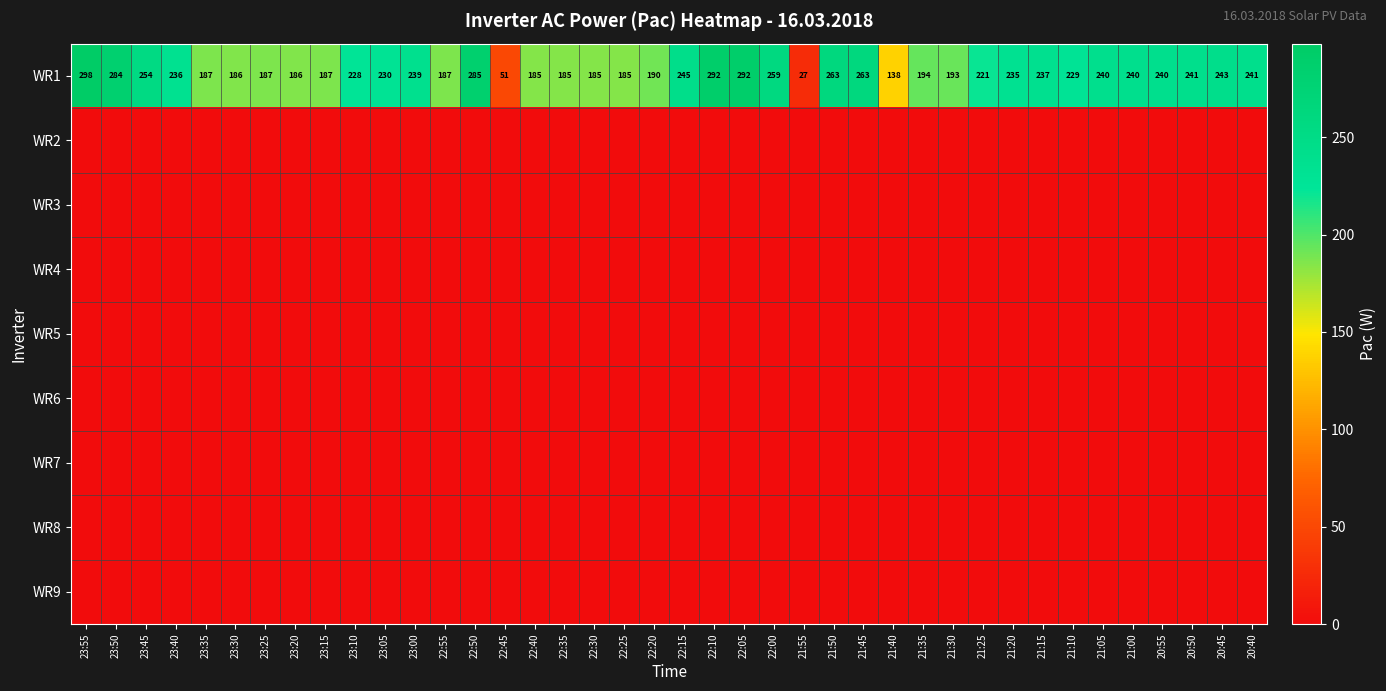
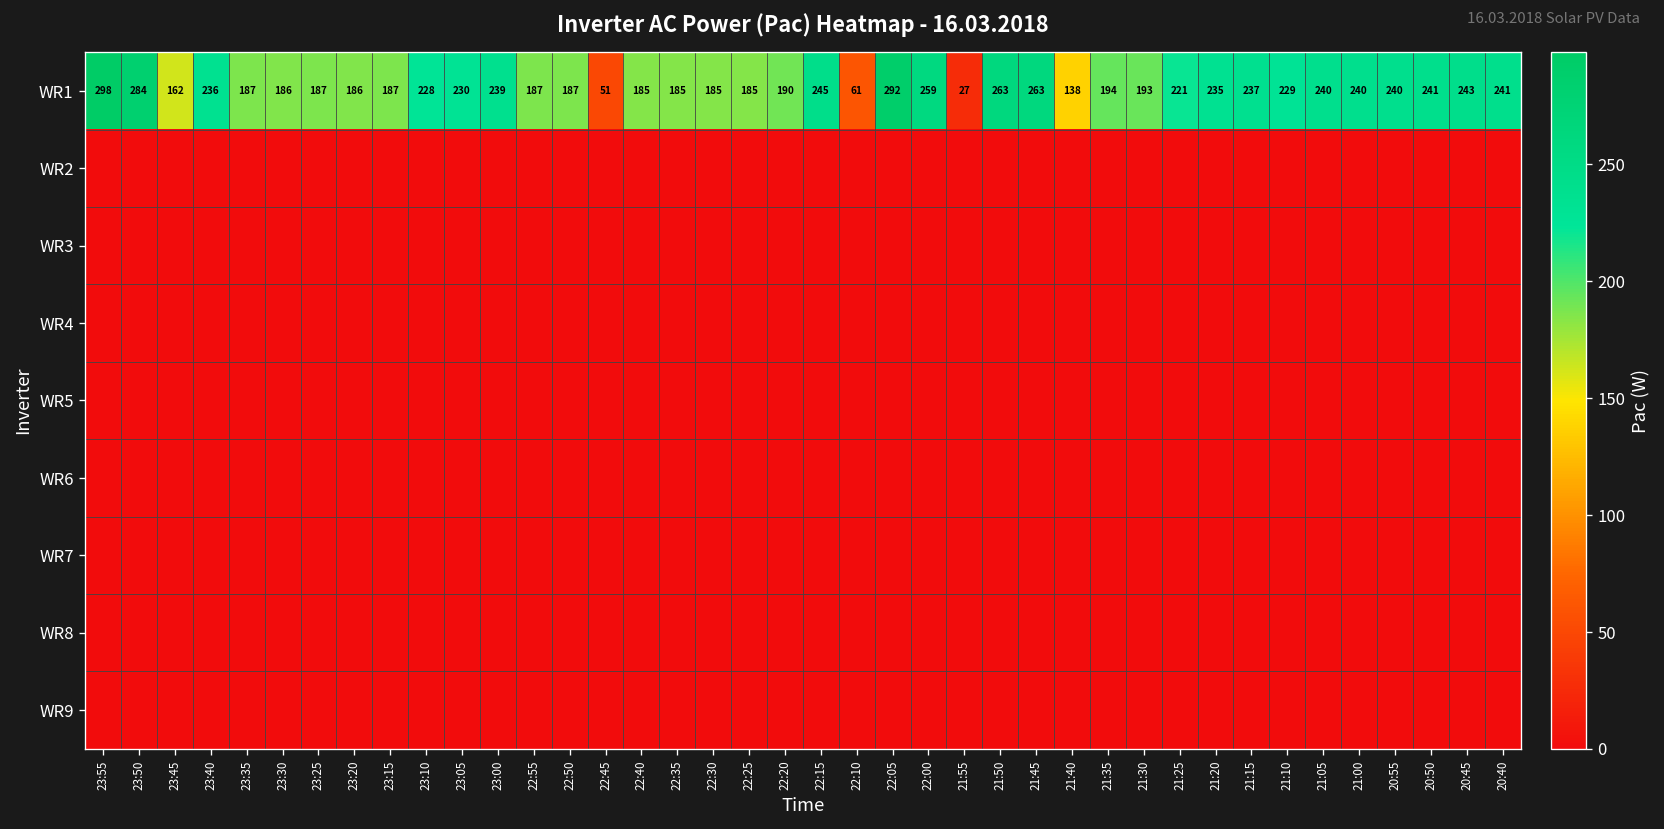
  {
    "WR1": {
      "23:55": 298,
      "23:50": 284,
-     "23:45": 254,
+     "23:45": 162,
      "23:40": 236,
      "23:35": 187,
      "23:30": 186,
      "23:25": 187,
      "23:20": 186,
      "23:15": 187,
      "23:10": 228,
      "23:05": 230,
      "23:00": 239,
      "22:55": 187,
-     "22:50": 285,
+     "22:50": 187,
      "22:45": 51,
      "22:40": 185,
      "22:35": 185,
      "22:30": 185,
      "22:25": 185,
      "22:20": 190,
      "22:15": 245,
-     "22:10": 292,
+     "22:10": 61,
      "22:05": 292,
      "22:00": 259,
      "21:55": 27,
      "21:50": 263,
      "21:45": 263,
      "21:40": 138,
      "21:35": 194,
      "21:30": 193,
      "21:25": 221,
      "21:20": 235,
      "21:15": 237,
      "21:10": 229,
      "21:05": 240,
      "21:00": 240,
      "20:55": 240,
      "20:50": 241,
      "20:45": 243,
      "20:40": 241
    }
  }
